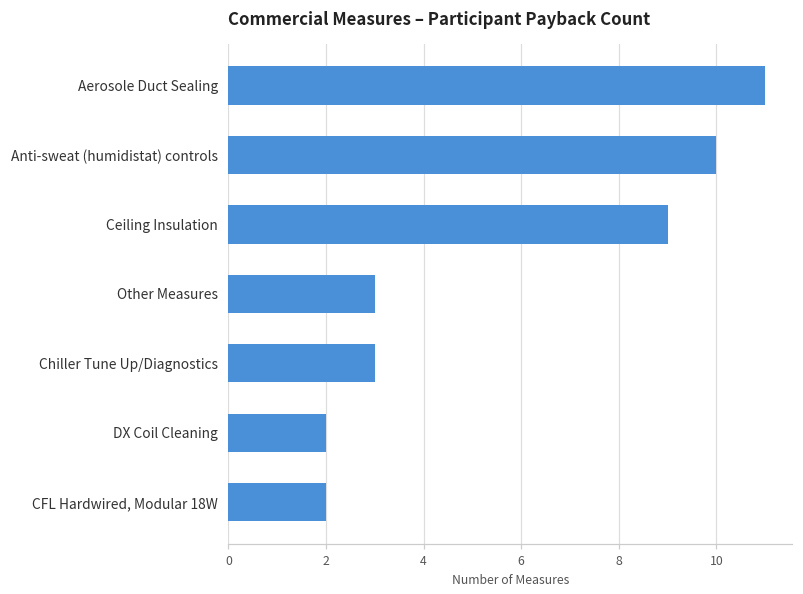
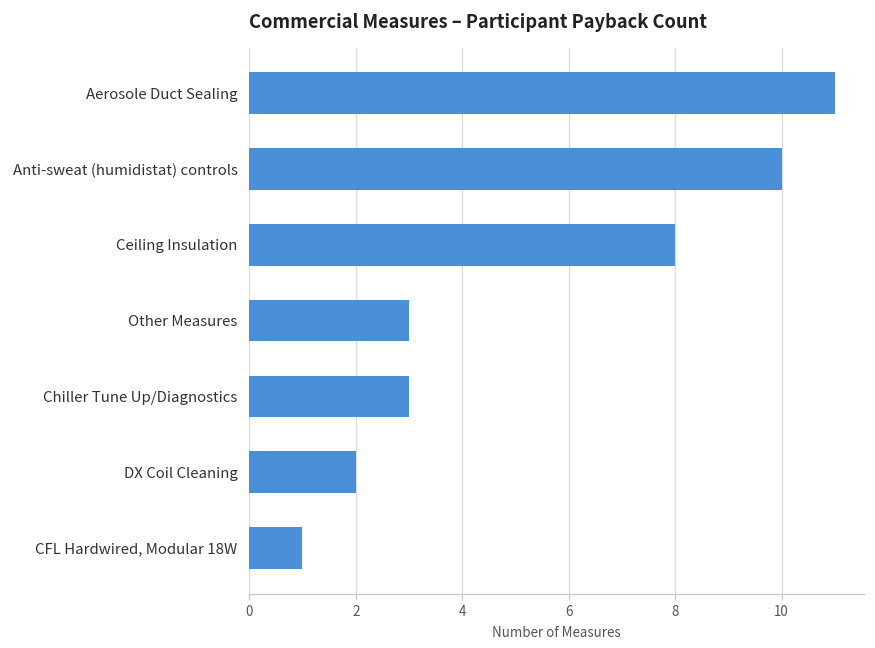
  {
    "Aerosole Duct Sealing": 11,
    "Anti-sweat (humidistat) controls": 10,
-   "Ceiling Insulation": 9,
+   "Ceiling Insulation": 8,
    "Other Measures": 3,
    "Chiller Tune Up/Diagnostics": 3,
    "DX Coil Cleaning": 2,
-   "CFL Hardwired, Modular 18W": 2
+   "CFL Hardwired, Modular 18W": 1
  }
